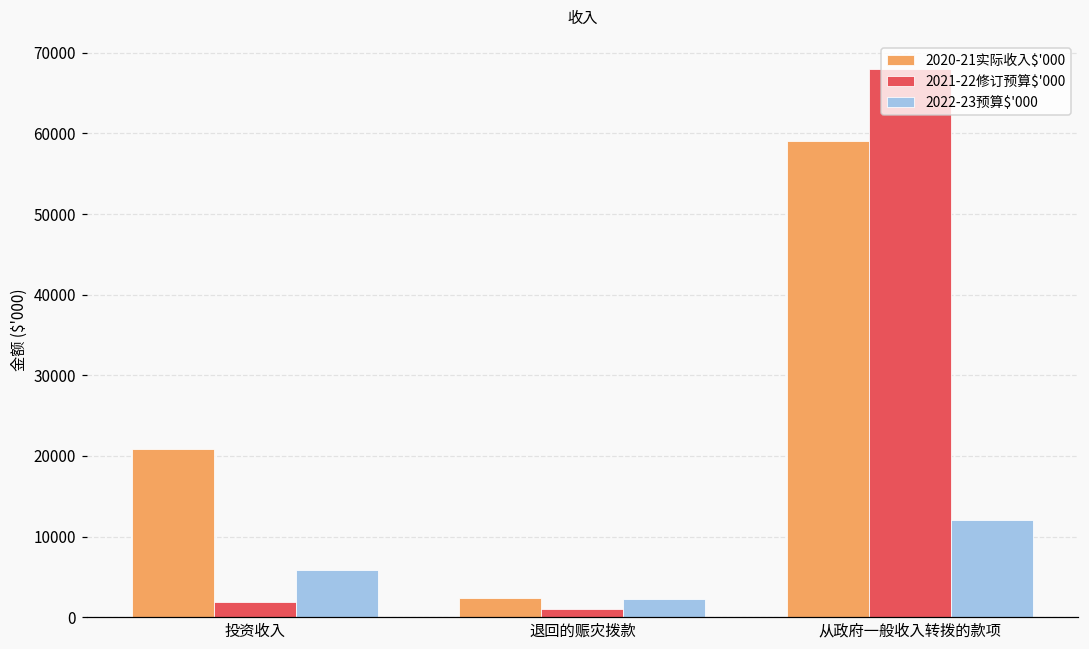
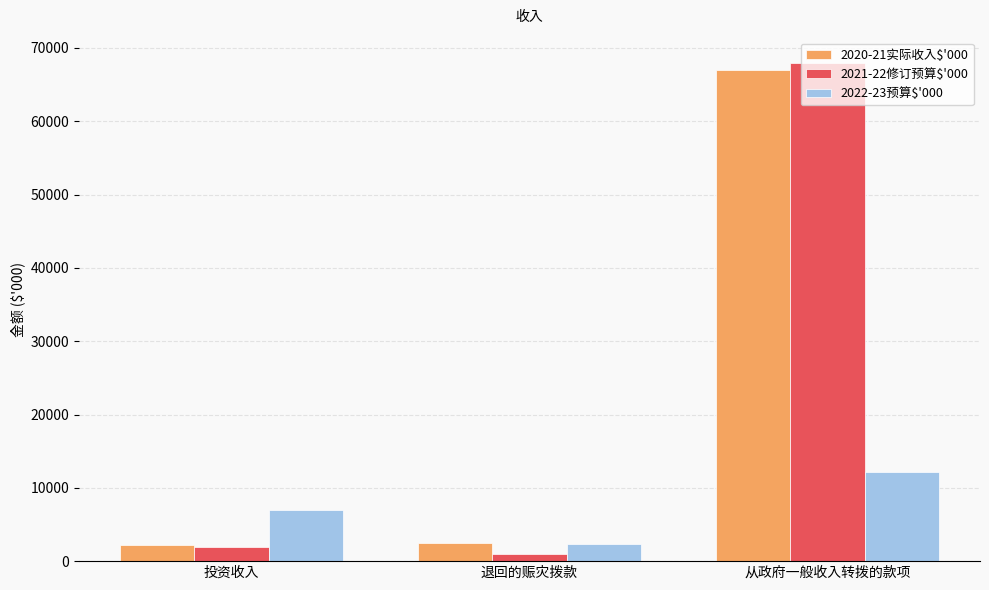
  {
    "2020-21实际收入$'000": {
-     "投资收入": 21000,
+     "投资收入": 2000,
      "退回的赈灾拨款": 2000,
-     "从政府一般收入转拨的款项": 59000
+     "从政府一般收入转拨的款项": 67000
    },
    "2021-22修订预算$'000": {
      "投资收入": 2000,
      "退回的赈灾拨款": 1000
    },
    "2022-23预算$'000": {
-     "投资收入": 6000,
+     "投资收入": 7000,
      "退回的赈灾拨款": 2000,
      "从政府一般收入转拨的款项": 12000
    }
  }
